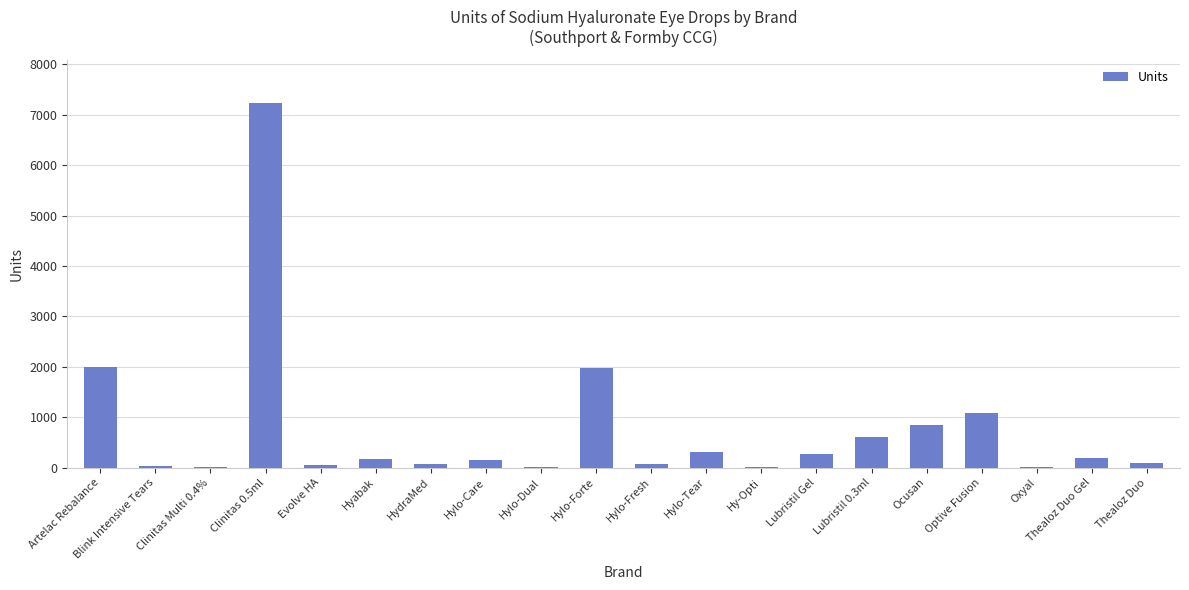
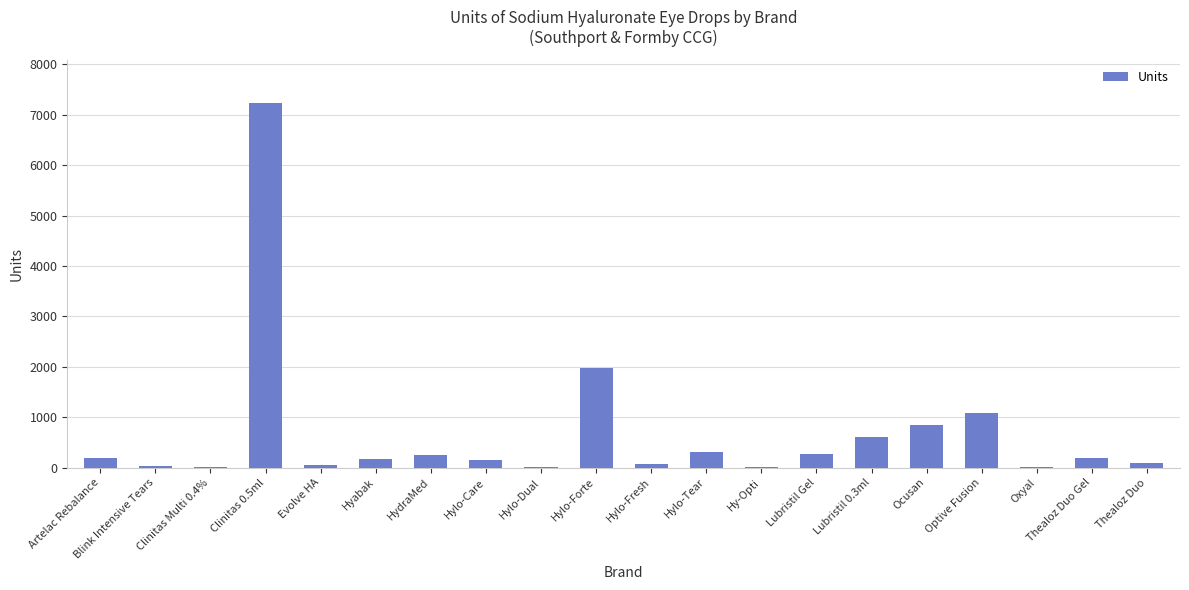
  {
-   "Artelac Rebalance": 2000,
+   "Artelac Rebalance": 200,
    "Clinitas 0.5ml": 7200,
    "Evolve HA": 100,
    "Hyabak": 200,
-   "HydraMed": 100,
+   "HydraMed": 200,
    "Hylo-Care": 200,
    "Hylo-Forte": 2000,
    "Hylo-Fresh": 100,
    "Hylo-Tear": 300,
    "Lubristil Gel": 300,
    "Lubristil 0.3ml": 600,
    "Ocusan": 800,
    "Optive Fusion": 1100,
    "Thealoz Duo Gel": 200,
    "Thealoz Duo": 100
  }
